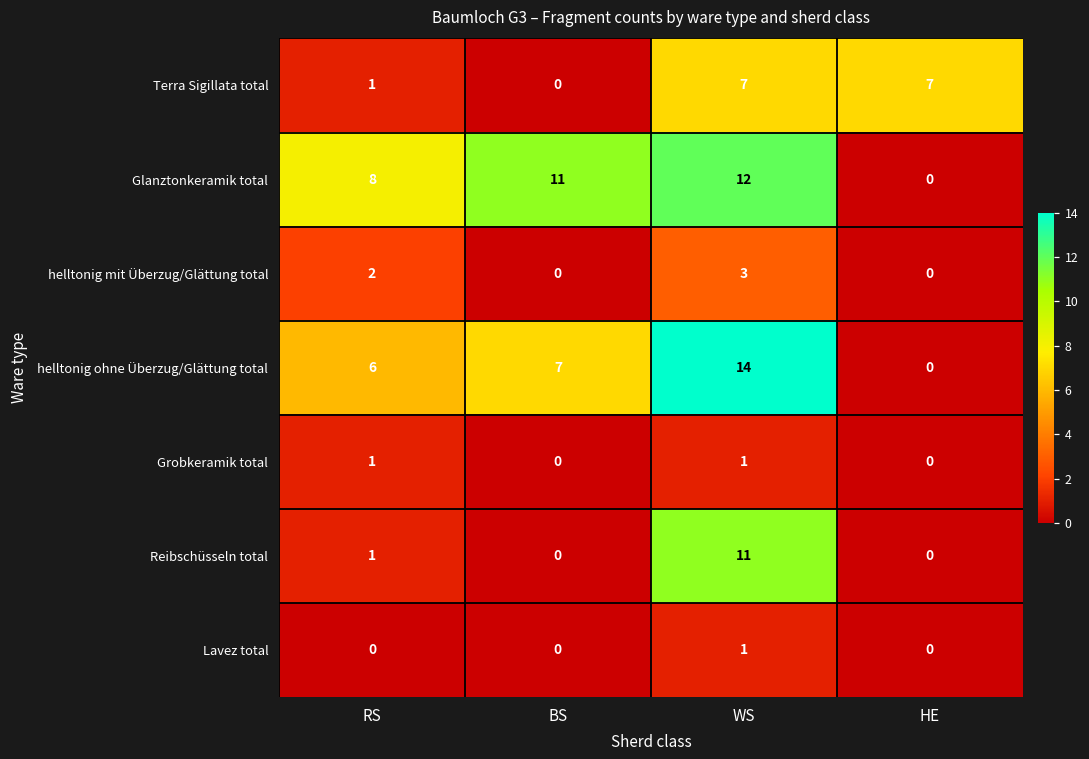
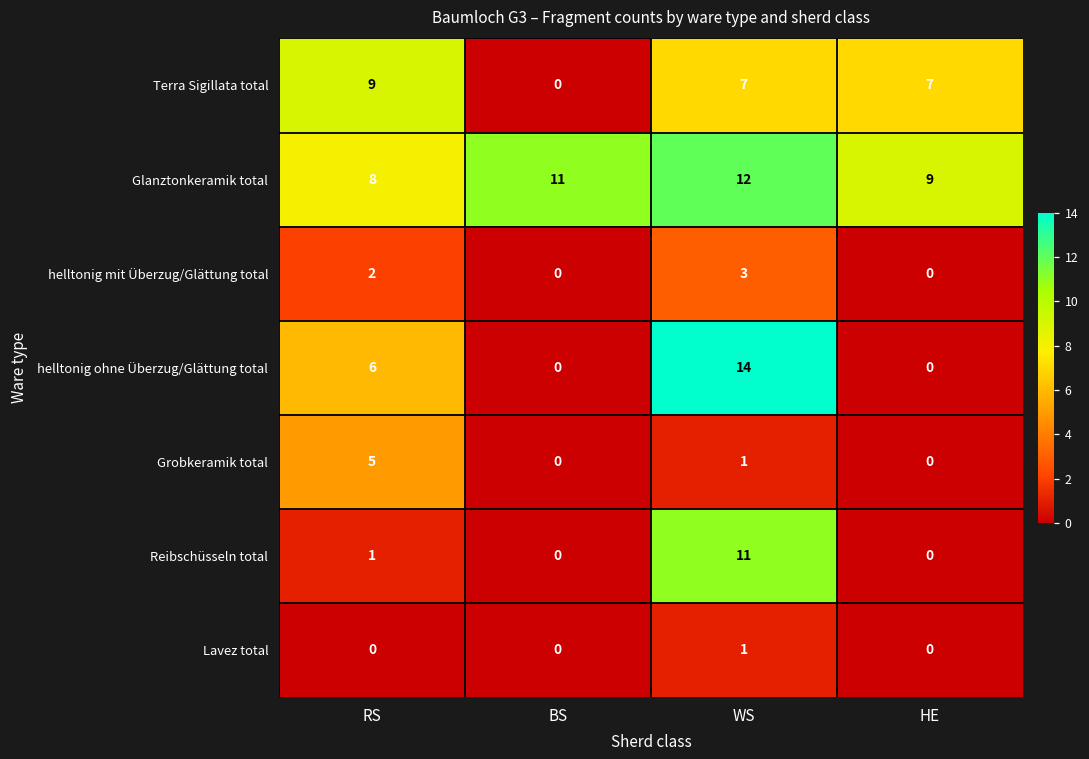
  {
    "Terra Sigillata total": {
-     "RS": 1,
+     "RS": 9,
      "BS": 0,
      "WS": 7,
      "HE": 7
    },
    "Glanztonkeramik total": {
      "RS": 8,
      "BS": 11,
      "WS": 12,
-     "HE": 0
+     "HE": 9
    },
    "helltonig mit Überzug/Glättung total": {
      "RS": 2,
      "BS": 0,
      "WS": 3,
      "HE": 0
    },
    "helltonig ohne Überzug/Glättung total": {
      "RS": 6,
-     "BS": 7,
+     "BS": 0,
      "WS": 14,
      "HE": 0
    },
    "Grobkeramik total": {
-     "RS": 1,
+     "RS": 5,
      "BS": 0,
      "WS": 1,
      "HE": 0
    },
    "Reibschüsseln total": {
      "RS": 1,
      "BS": 0,
      "WS": 11,
      "HE": 0
    },
    "Lavez total": {
      "RS": 0,
      "BS": 0,
      "WS": 1,
      "HE": 0
    }
  }
